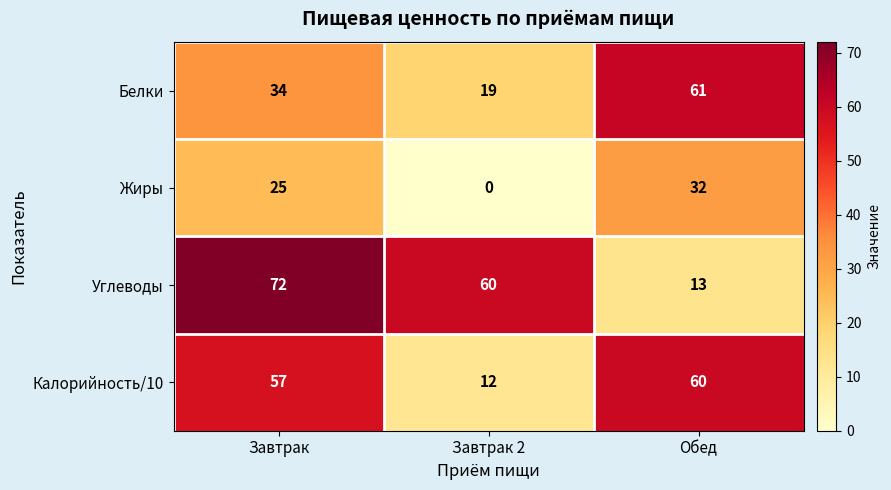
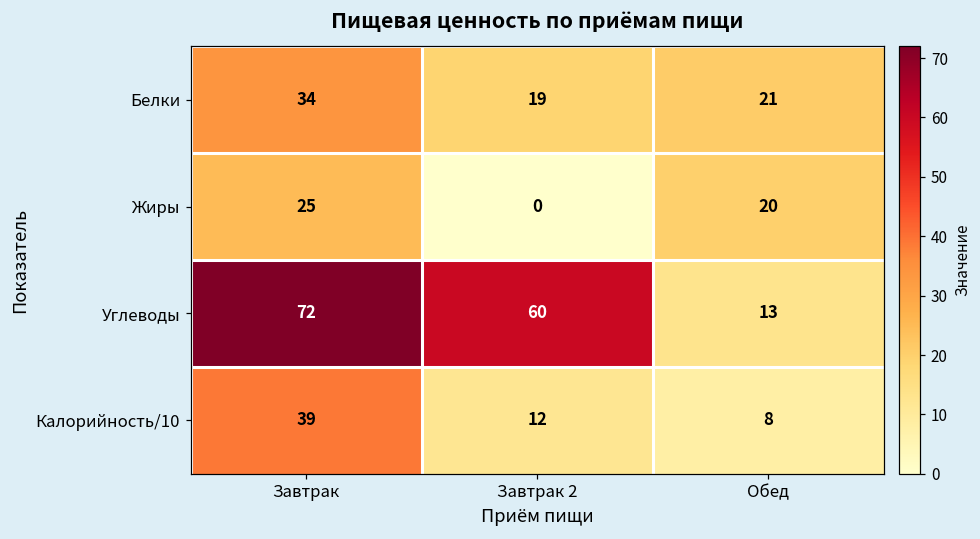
  {
    "Белки": {
      "Завтрак": 34,
      "Завтрак 2": 19,
-     "Обед": 61
+     "Обед": 21
    },
    "Жиры": {
      "Завтрак": 25,
      "Завтрак 2": 0,
-     "Обед": 32
+     "Обед": 20
    },
    "Углеводы": {
      "Завтрак": 72,
      "Завтрак 2": 60,
      "Обед": 13
    },
    "Калорийность/10": {
-     "Завтрак": 57,
+     "Завтрак": 39,
      "Завтрак 2": 12,
-     "Обед": 60
+     "Обед": 8
    }
  }
